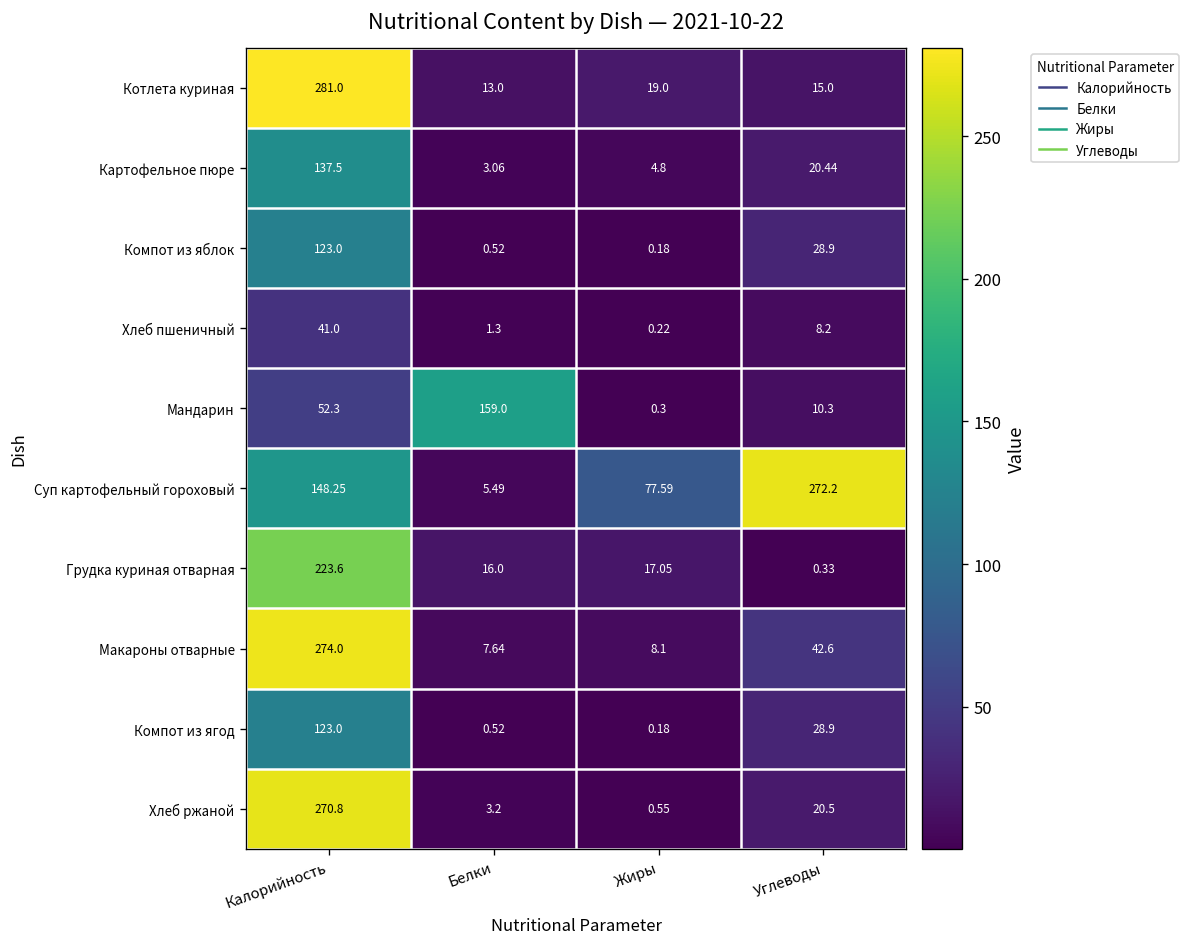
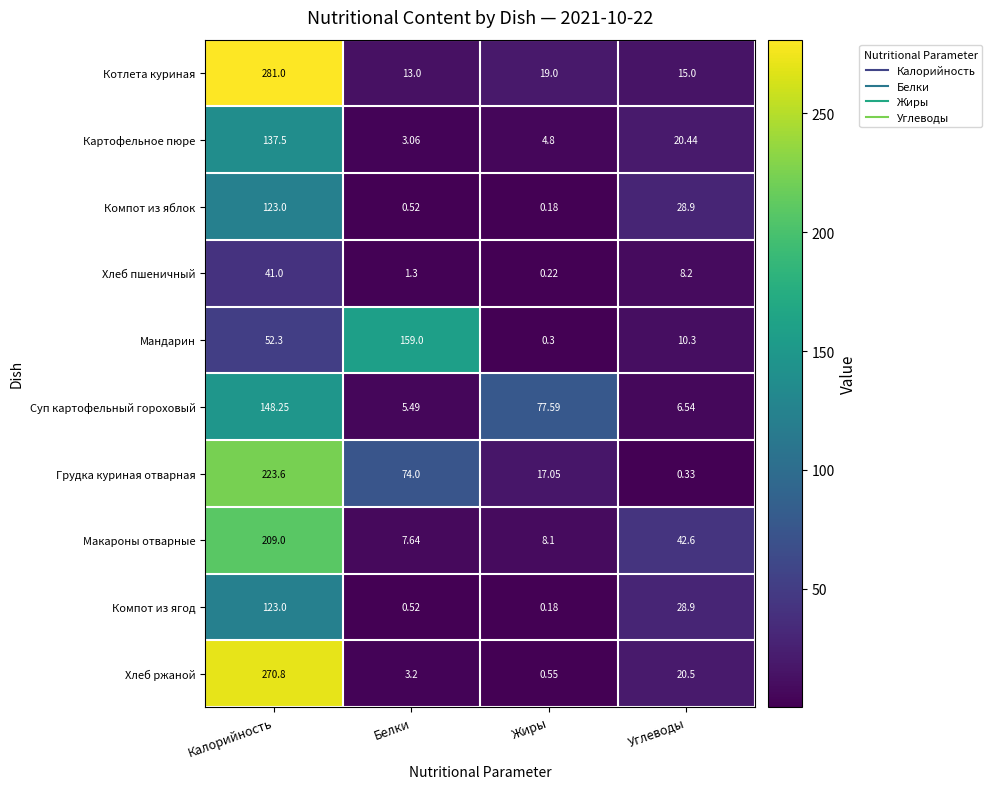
  {
    "Котлета куриная": {
      "Калорийность": 281.0,
      "Белки": 13.0,
      "Жиры": 19.0,
      "Углеводы": 15.0
    },
    "Картофельное пюре": {
      "Калорийность": 137.5,
      "Белки": 3.06,
      "Жиры": 4.8,
      "Углеводы": 20.44
    },
    "Компот из яблок": {
      "Калорийность": 123.0,
      "Белки": 0.52,
      "Жиры": 0.18,
      "Углеводы": 28.9
    },
    "Хлеб пшеничный": {
      "Калорийность": 41.0,
      "Белки": 1.3,
      "Жиры": 0.22,
      "Углеводы": 8.2
    },
    "Мандарин": {
      "Калорийность": 52.3,
      "Белки": 159.0,
      "Жиры": 0.3,
      "Углеводы": 10.3
    },
    "Суп картофельный гороховый": {
      "Калорийность": 148.25,
      "Белки": 5.49,
      "Жиры": 77.59,
-     "Углеводы": 272.2
+     "Углеводы": 6.54
    },
    "Грудка куриная отварная": {
      "Калорийность": 223.6,
-     "Белки": 16.0,
+     "Белки": 74.0,
      "Жиры": 17.05,
      "Углеводы": 0.33
    },
    "Макароны отварные": {
-     "Калорийность": 274.0,
+     "Калорийность": 209.0,
      "Белки": 7.64,
      "Жиры": 8.1,
      "Углеводы": 42.6
    },
    "Компот из ягод": {
      "Калорийность": 123.0,
      "Белки": 0.52,
      "Жиры": 0.18,
      "Углеводы": 28.9
    },
    "Хлеб ржаной": {
      "Калорийность": 270.8,
      "Белки": 3.2,
      "Жиры": 0.55,
      "Углеводы": 20.5
    }
  }
